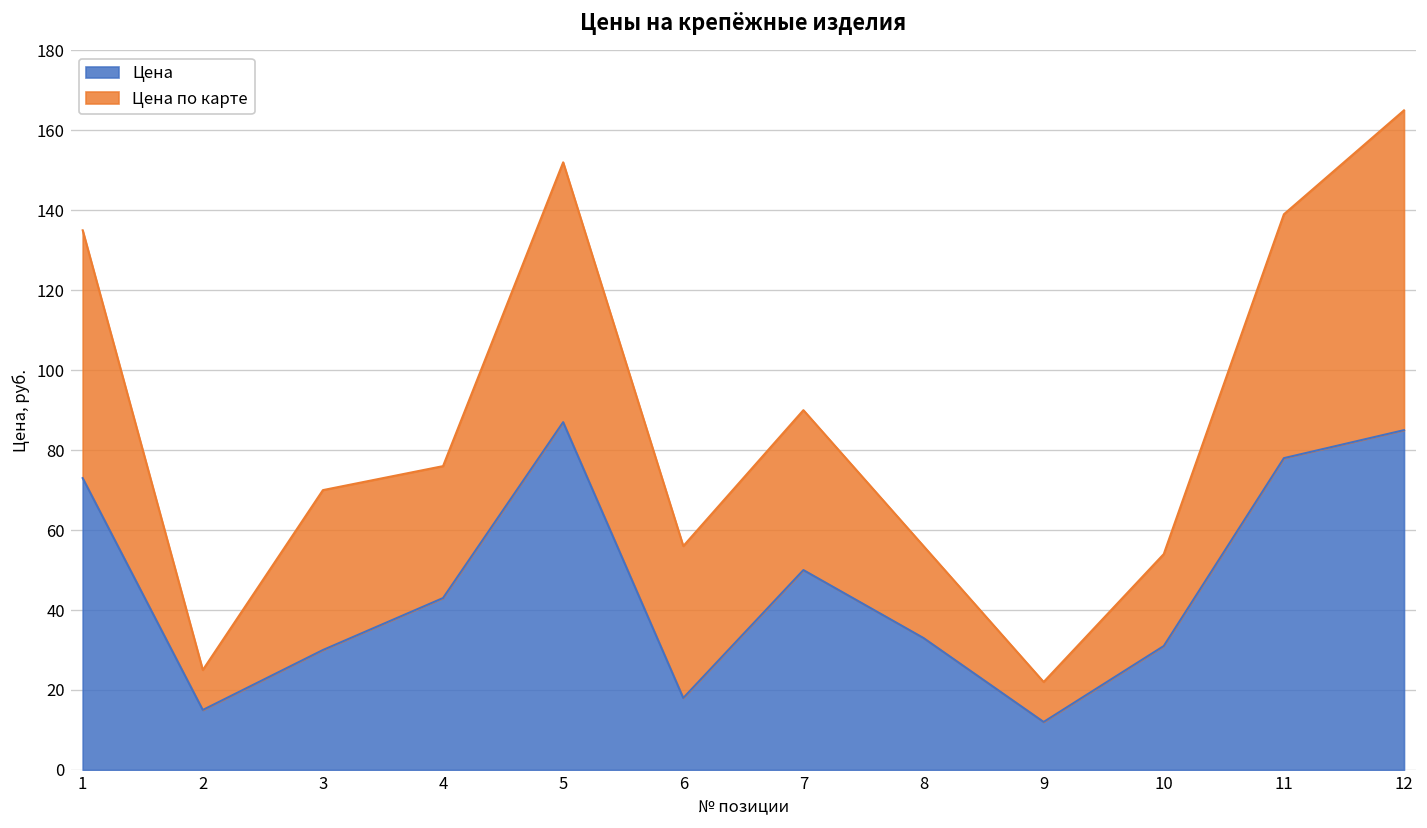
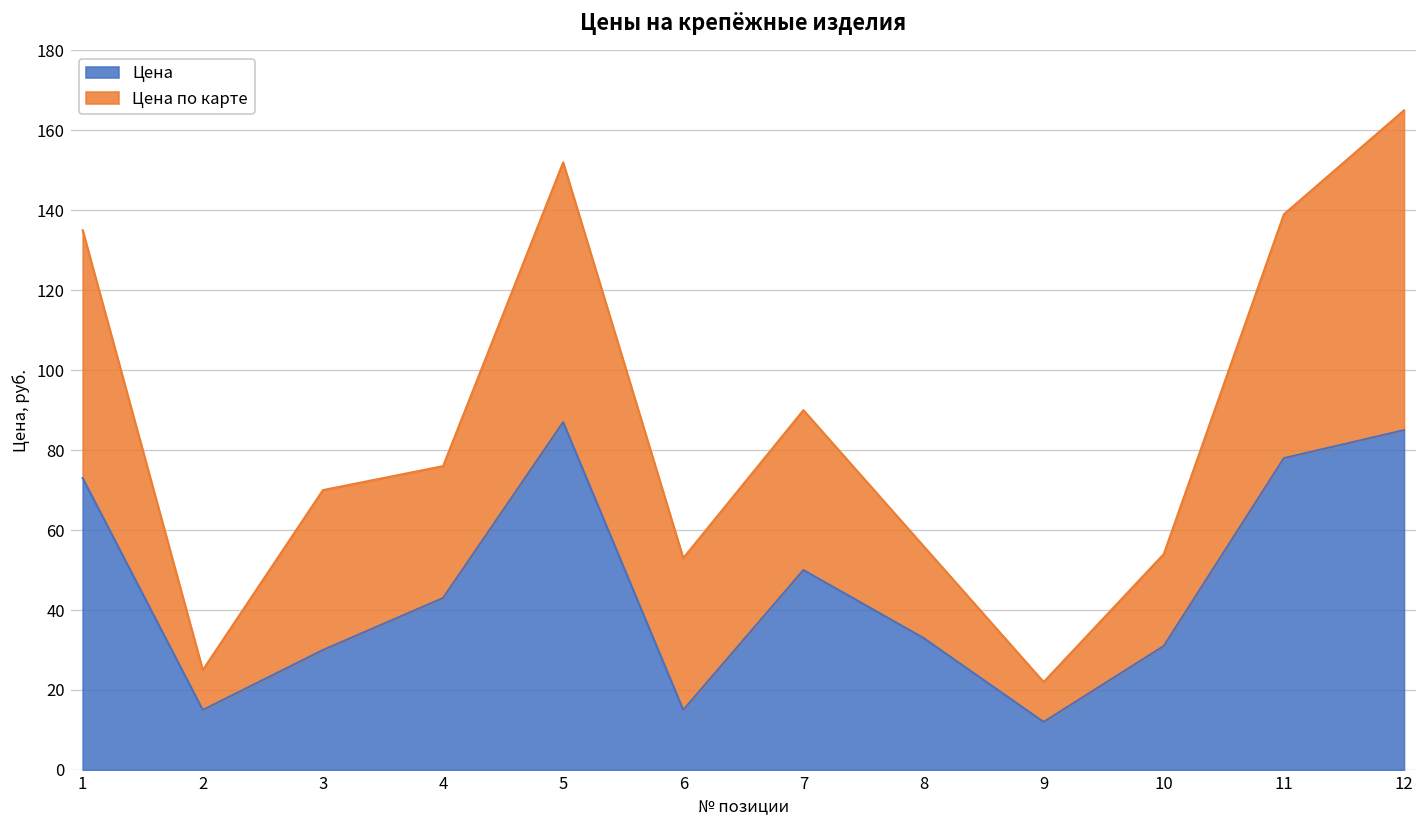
  {
    "Цена": {
      "1": 73,
      "2": 15,
      "3": 30,
      "4": 43,
      "5": 87,
-     "6": 18,
+     "6": 15,
      "7": 50,
      "8": 33,
      "9": 12,
      "10": 31,
      "11": 78,
      "12": 85
    },
    "Цена по карте": {
      "1": 62,
      "2": 10,
      "3": 40,
      "4": 33,
      "5": 65,
      "6": 38,
      "7": 40,
      "8": 23,
      "9": 10,
      "10": 23,
      "11": 61,
      "12": 80
    }
  }
